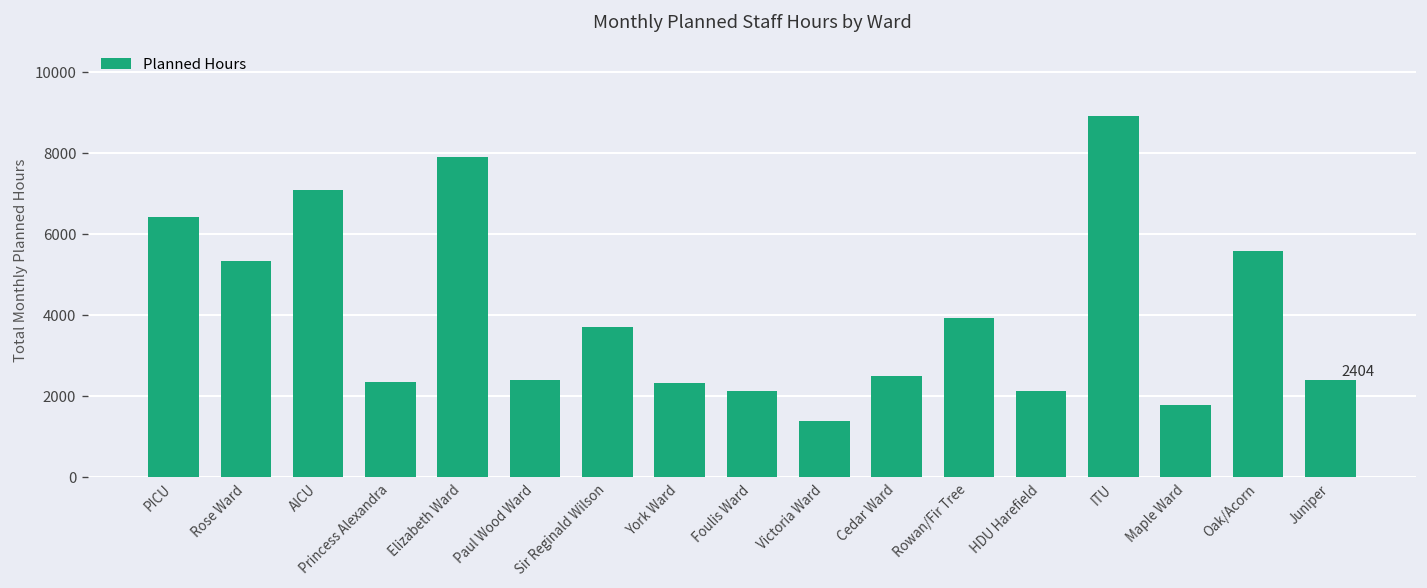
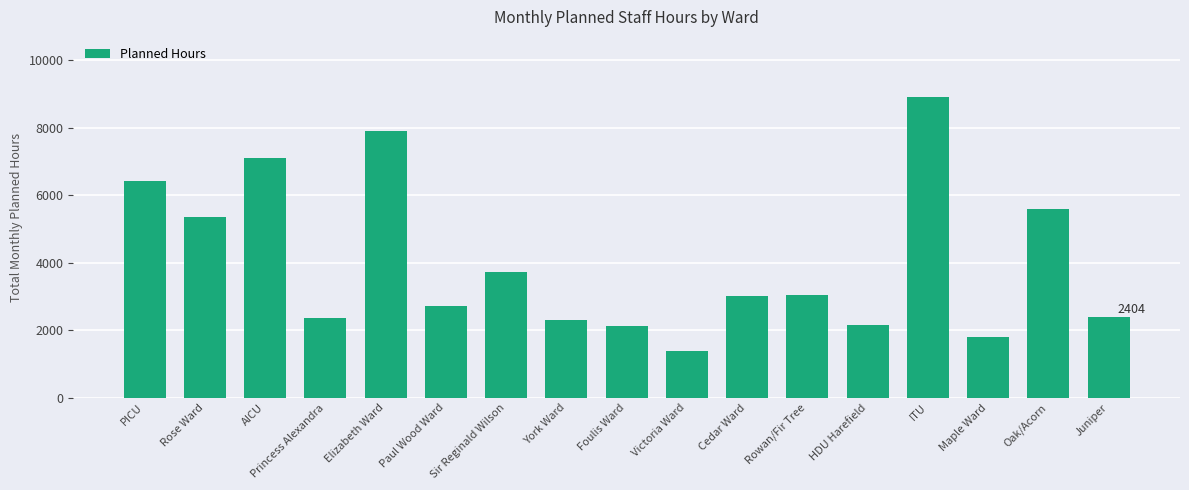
  {
    "PICU": 6400,
    "Rose Ward": 5300,
    "AICU": 7100,
    "Princess Alexandra": 2400,
    "Elizabeth Ward": 7900,
-   "Paul Wood Ward": 2400,
+   "Paul Wood Ward": 2700,
    "Sir Reginald Wilson": 3700,
    "York Ward": 2300,
    "Foulis Ward": 2100,
    "Victoria Ward": 1400,
-   "Cedar Ward": 2500,
-   "Rowan/Fir Tree": 3900,
+   "Cedar Ward": 3000,
+   "Rowan/Fir Tree": 3000,
    "HDU Harefield": 2100,
    "ITU": 8900,
    "Maple Ward": 1800,
    "Oak/Acorn": 5600
  }
